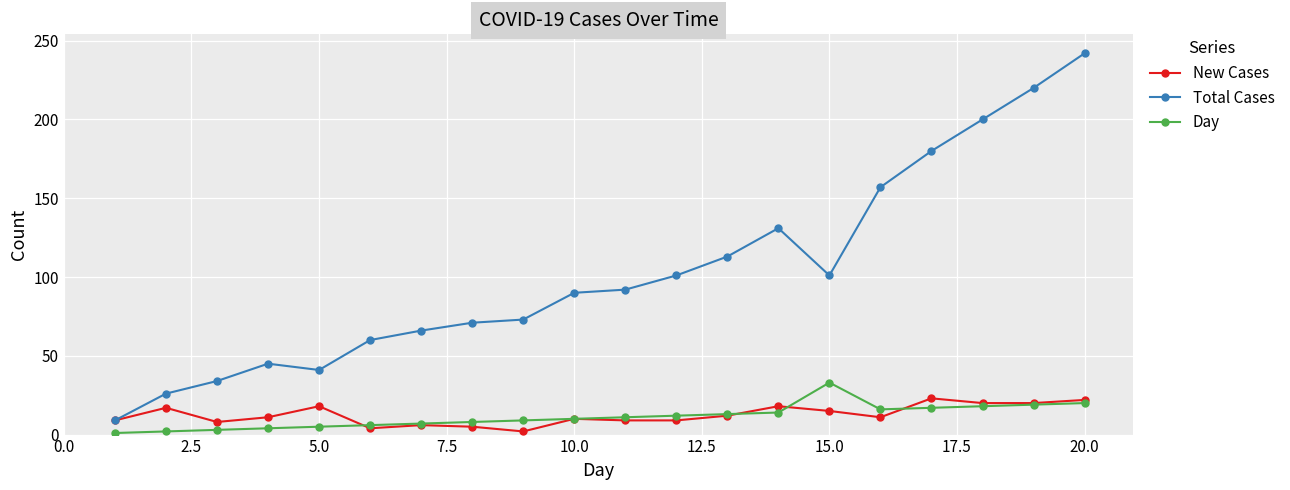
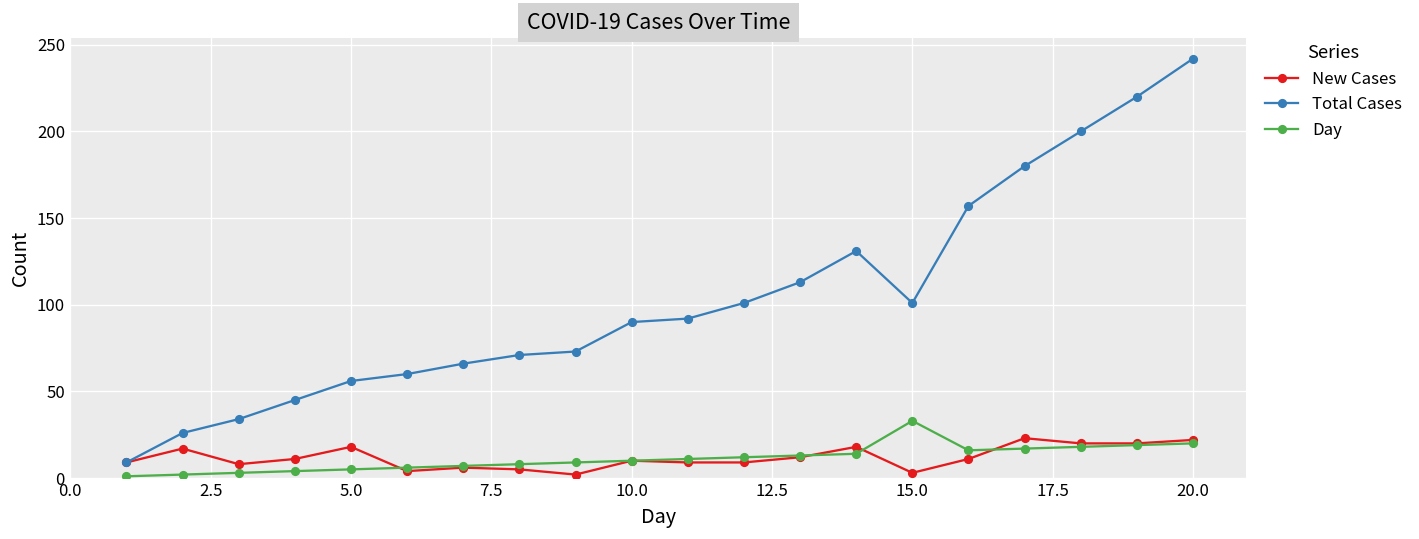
  {
    "New Cases": {
      "5.0": 18,
-     "15.0": 15,
+     "15.0": 3,
      "20.0": 22
    },
    "Total Cases": {
-     "5.0": 41,
+     "5.0": 56,
      "10.0": 90,
      "15.0": 101,
      "20.0": 242
    },
    "Day": {
      "5.0": 5,
      "15.0": 33,
      "20.0": 20
    }
  }
